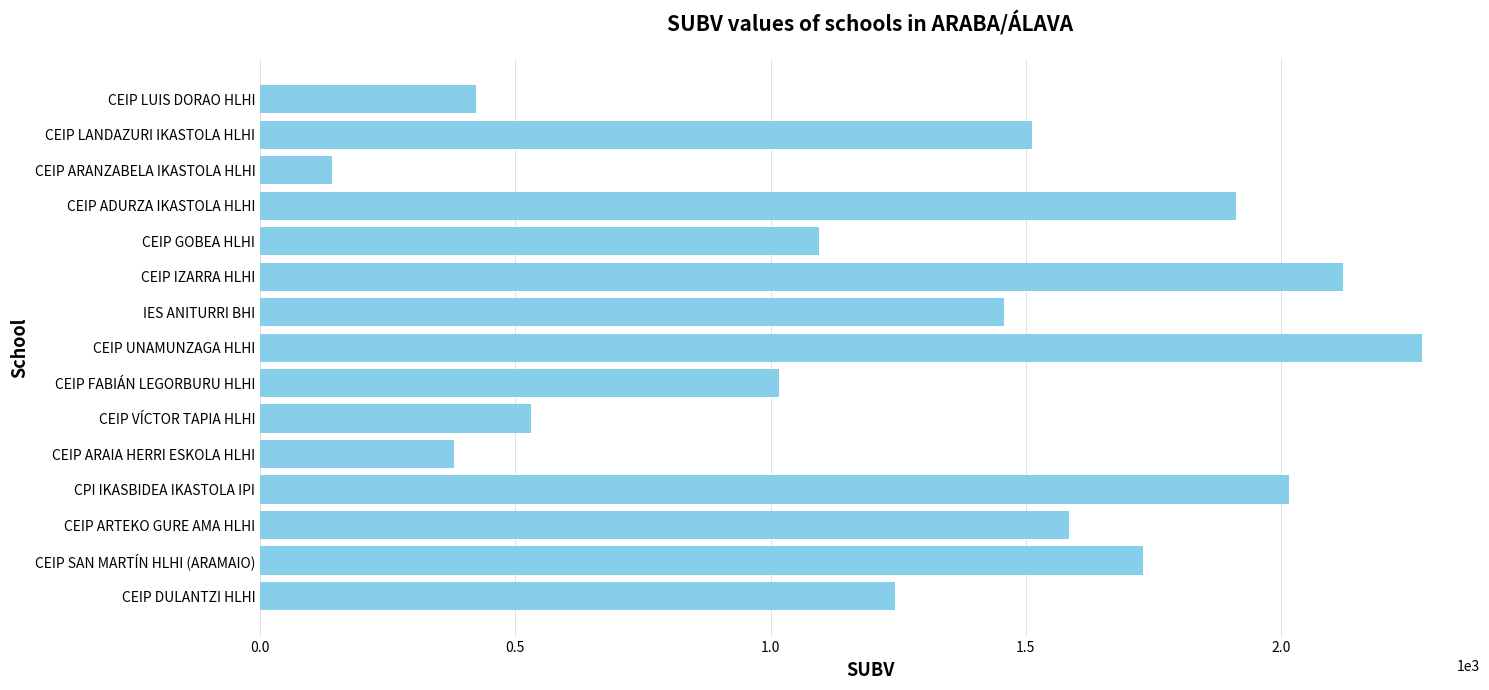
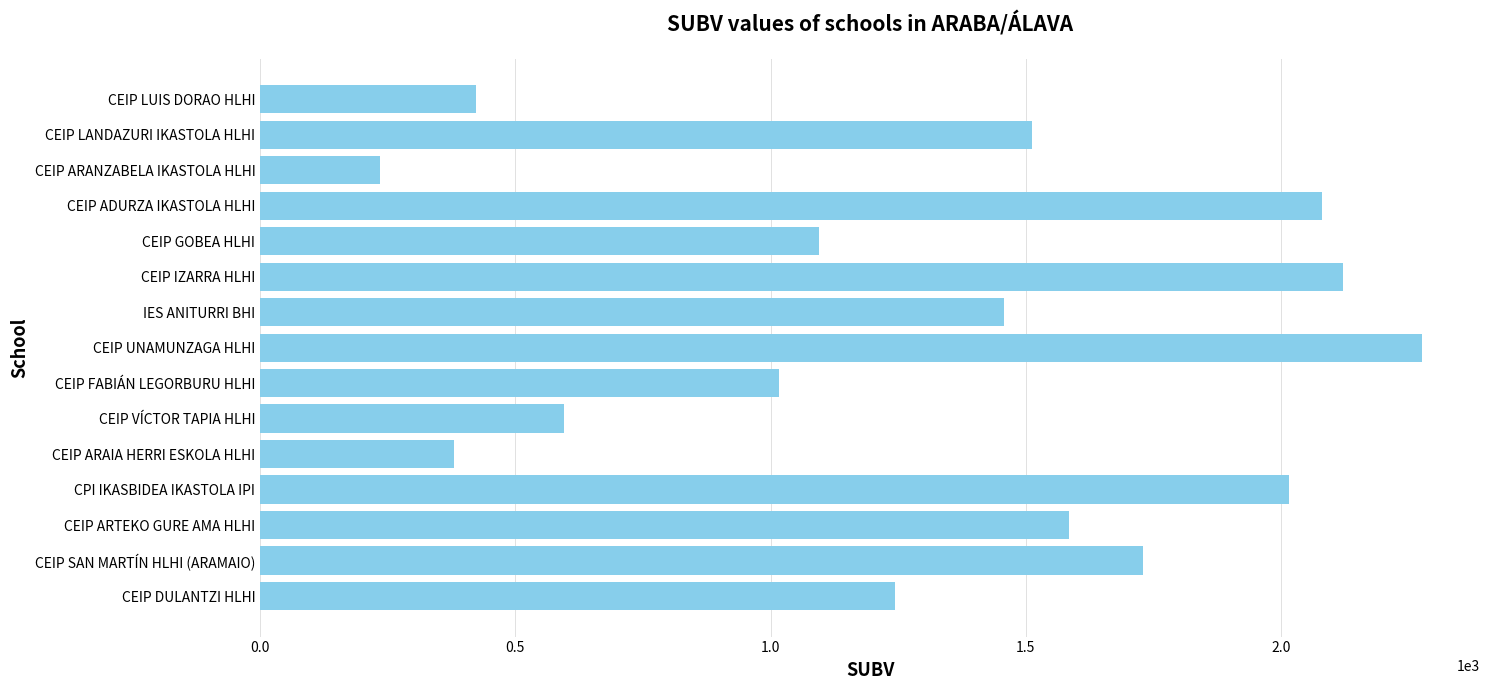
  {
    "CEIP LUIS DORAO HLHI": 420,
    "CEIP LANDAZURI IKASTOLA HLHI": 1510,
-   "CEIP ARANZABELA IKASTOLA HLHI": 140,
-   "CEIP ADURZA IKASTOLA HLHI": 1910,
+   "CEIP ARANZABELA IKASTOLA HLHI": 230,
+   "CEIP ADURZA IKASTOLA HLHI": 2080,
    "CEIP GOBEA HLHI": 1100,
    "CEIP IZARRA HLHI": 2120,
    "IES ANITURRI BHI": 1460,
    "CEIP UNAMUNZAGA HLHI": 2280,
    "CEIP FABIÁN LEGORBURU HLHI": 1020,
-   "CEIP VÍCTOR TAPIA HLHI": 530,
+   "CEIP VÍCTOR TAPIA HLHI": 600,
    "CEIP ARAIA HERRI ESKOLA HLHI": 380,
    "CPI IKASBIDEA IKASTOLA IPI": 2020,
    "CEIP ARTEKO GURE AMA HLHI": 1580,
    "CEIP SAN MARTÍN HLHI (ARAMAIO)": 1730,
    "CEIP DULANTZI HLHI": 1240
  }
